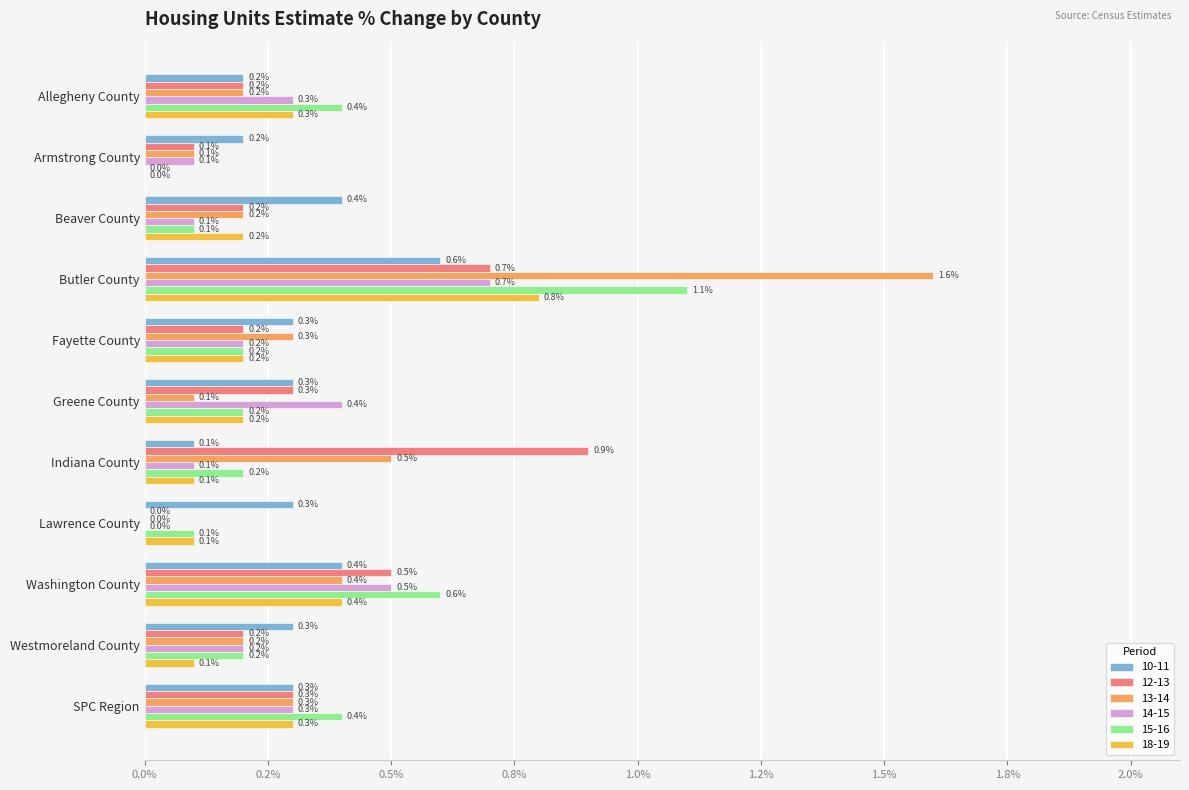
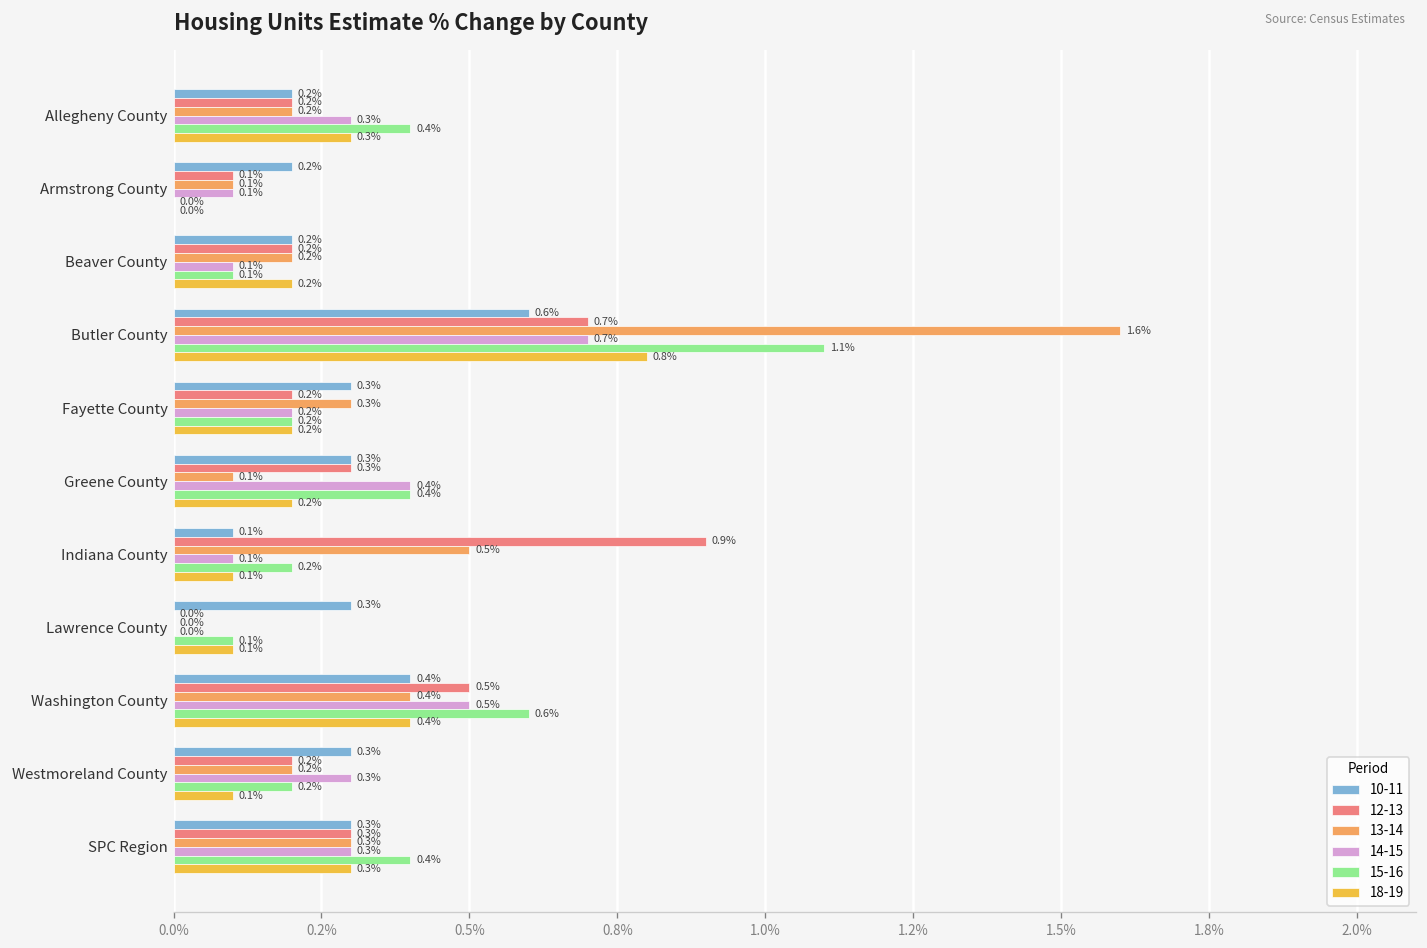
  {
    "10-11": {
      "Armstrong County": "0.2%",
-     "Beaver County": "0.4%",
+     "Beaver County": "0.2%",
      "Butler County": "0.6%",
      "Fayette County": "0.3%",
      "Indiana County": "0.1%",
      "Lawrence County": "0.3%",
      "Washington County": "0.4%",
      "Westmoreland County": "0.3%"
    },
    "14-15": {
      "Allegheny County": "0.3%",
      "Butler County": "0.7%",
      "Indiana County": "0.1%",
      "Washington County": "0.5%",
-     "Westmoreland County": "0.2%"
+     "Westmoreland County": "0.3%"
    },
    "15-16": {
      "Allegheny County": "0.4%",
      "Butler County": "1.1%",
-     "Greene County": "0.2%",
+     "Greene County": "0.4%",
      "Indiana County": "0.2%",
      "Washington County": "0.6%",
      "Westmoreland County": "0.2%",
      "SPC Region": "0.4%"
    }
  }
